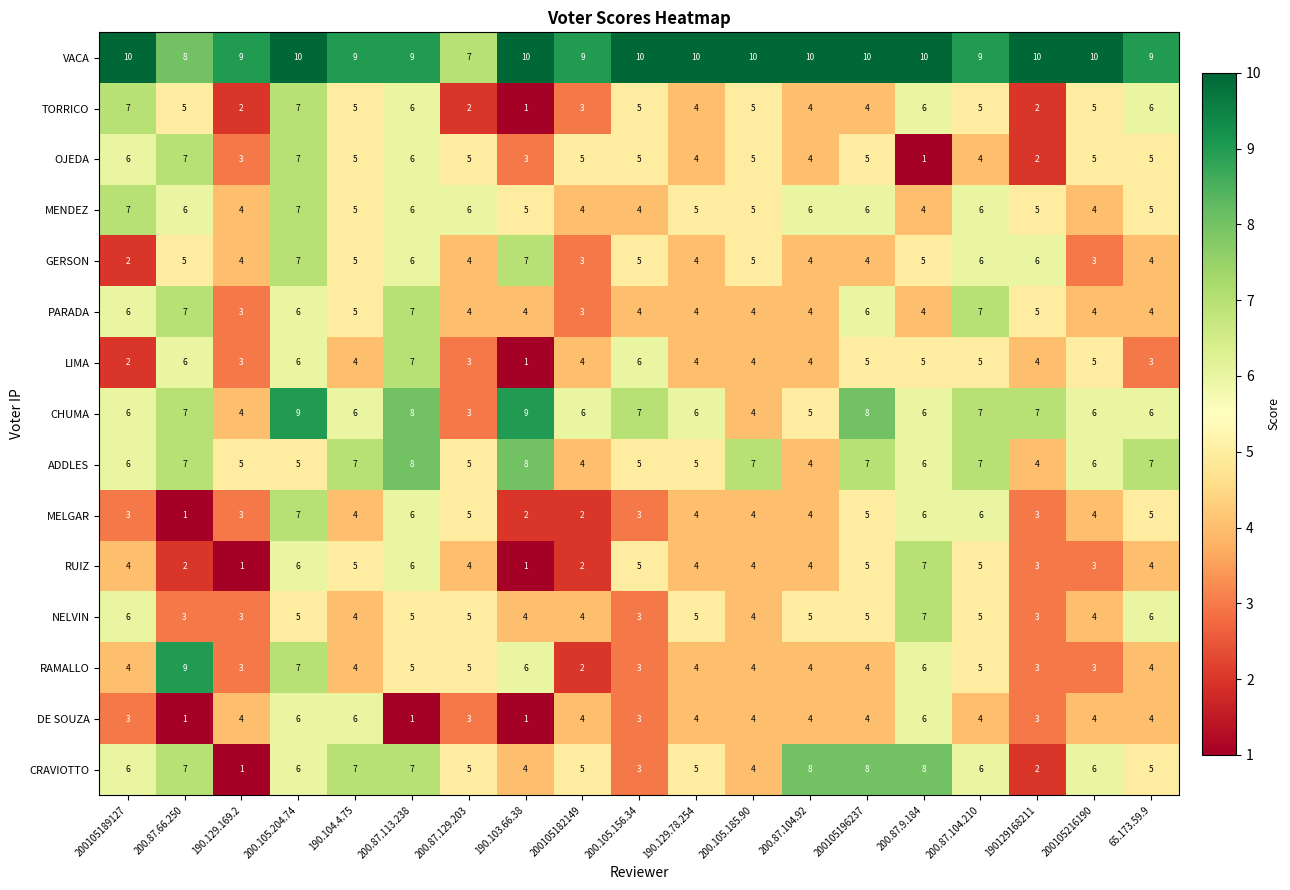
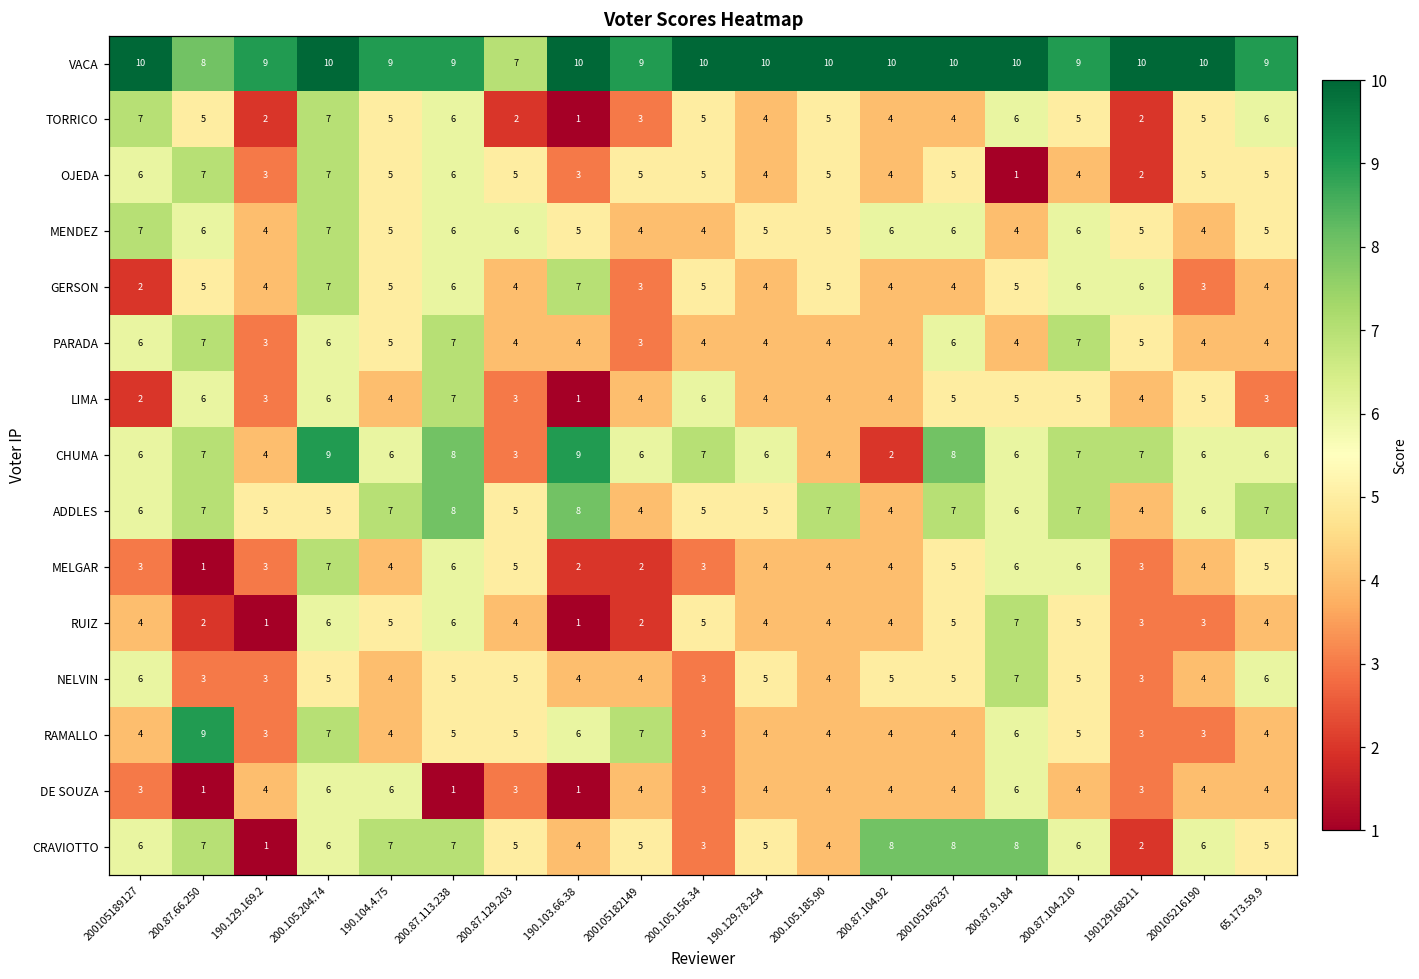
  {
    "CHUMA": {
      "200105189127": 6,
      "200.87.66.250": 7,
      "190.129.169.2": 4,
      "200.105.204.74": 9,
      "190.104.4.75": 6,
      "200.87.113.238": 8,
      "200.87.129.203": 3,
      "190.103.66.38": 9,
      "200105182149": 6,
      "200.105.156.34": 7,
      "190.129.78.254": 6,
      "200.105.185.90": 4,
-     "200.87.104.92": 5,
+     "200.87.104.92": 2,
      "200105196237": 8,
      "200.87.9.184": 6,
      "200.87.104.210": 7,
      "190129168211": 7,
      "200105216190": 6,
      "65.173.59.9": 6
    },
    "RAMALLO": {
      "200105189127": 4,
      "200.87.66.250": 9,
      "190.129.169.2": 3,
      "200.105.204.74": 7,
      "190.104.4.75": 4,
      "200.87.113.238": 5,
      "200.87.129.203": 5,
      "190.103.66.38": 6,
-     "200105182149": 2,
+     "200105182149": 7,
      "200.105.156.34": 3,
      "190.129.78.254": 4,
      "200.105.185.90": 4,
      "200.87.104.92": 4,
      "200105196237": 4,
      "200.87.9.184": 6,
      "200.87.104.210": 5,
      "190129168211": 3,
      "200105216190": 3,
      "65.173.59.9": 4
    }
  }
